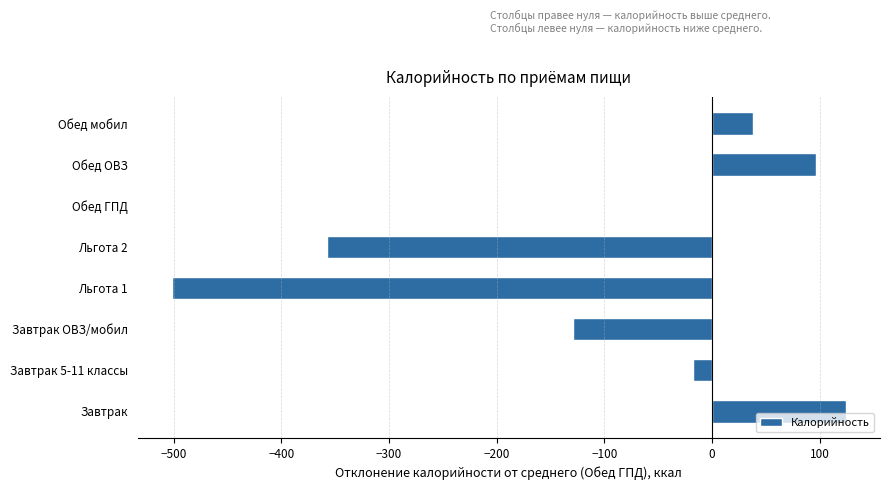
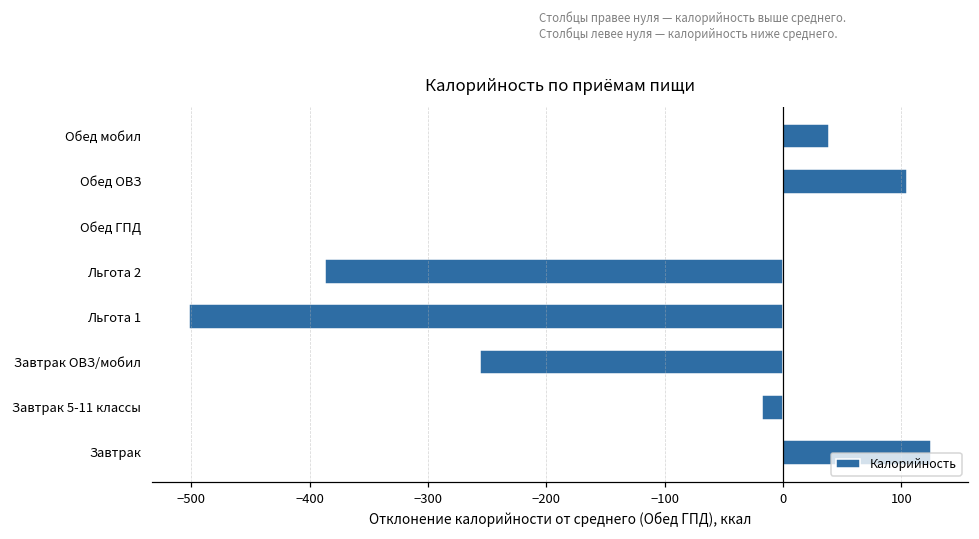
  {
    "Обед мобил": 39,
-   "Обед ОВЗ": 97,
+   "Обед ОВЗ": 104,
    "Обед ГПД": 0,
-   "Льгота 2": -358,
+   "Льгота 2": -387,
    "Льгота 1": -502,
-   "Завтрак ОВЗ/мобил": -129,
+   "Завтрак ОВЗ/мобил": -256,
    "Завтрак 5-11 классы": -18,
    "Завтрак": 125
  }
